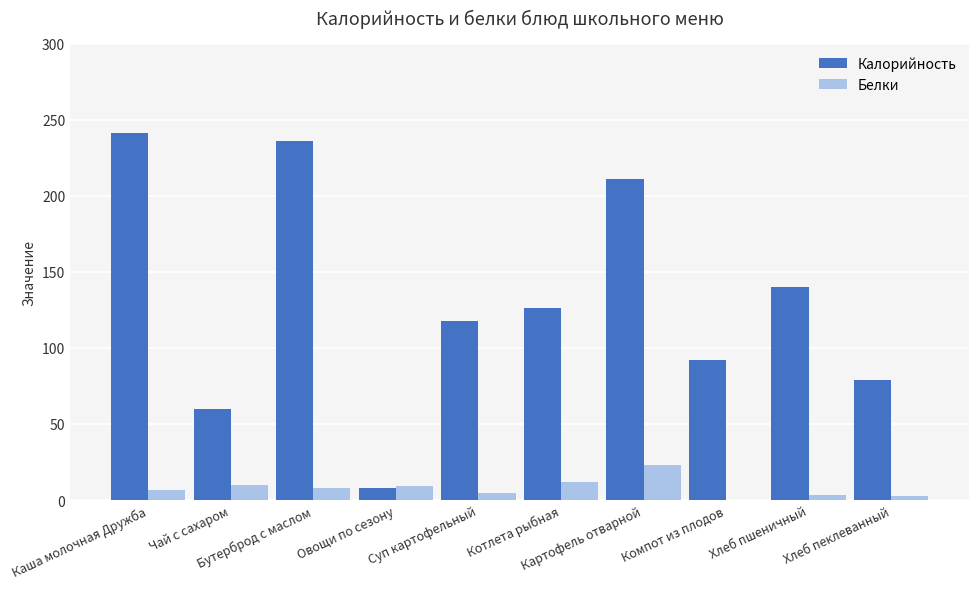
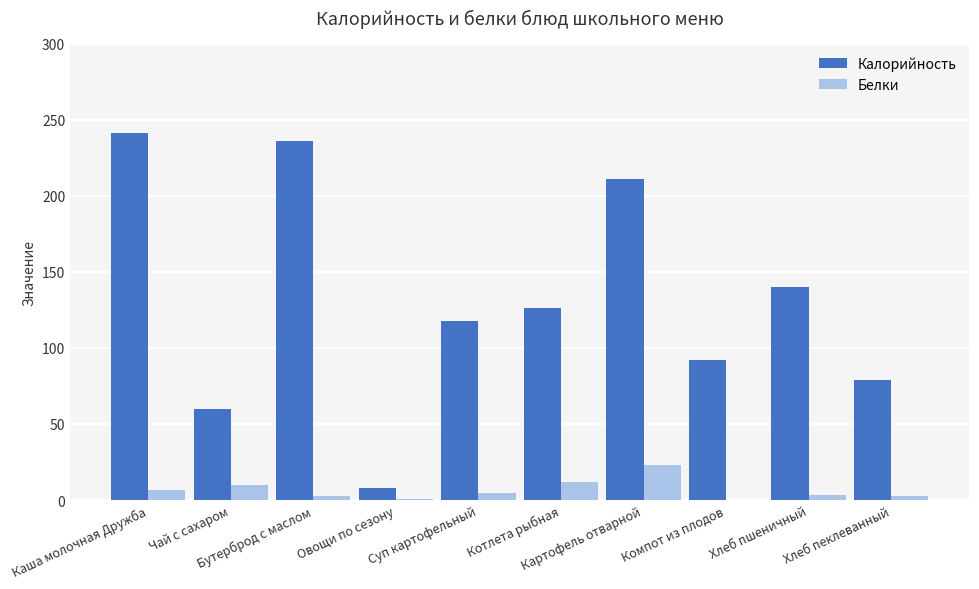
  {
    "Калорийность": {
      "Каша молочная Дружба": 241,
      "Чай с сахаром": 60,
      "Бутерброд с маслом": 236,
      "Овощи по сезону": 8,
      "Суп картофельный": 118,
      "Котлета рыбная": 126,
      "Картофель отварной": 211,
      "Компот из плодов": 92,
      "Хлеб пшеничный": 140,
      "Хлеб пеклеванный": 79
    },
    "Белки": {
      "Каша молочная Дружба": 7,
      "Чай с сахаром": 10,
-     "Бутерброд с маслом": 8,
-     "Овощи по сезону": 9,
+     "Бутерброд с маслом": 2,
+     "Овощи по сезону": 1,
      "Суп картофельный": 5,
      "Котлета рыбная": 12,
      "Картофель отварной": 23,
      "Хлеб пшеничный": 3,
      "Хлеб пеклеванный": 3
    }
  }
